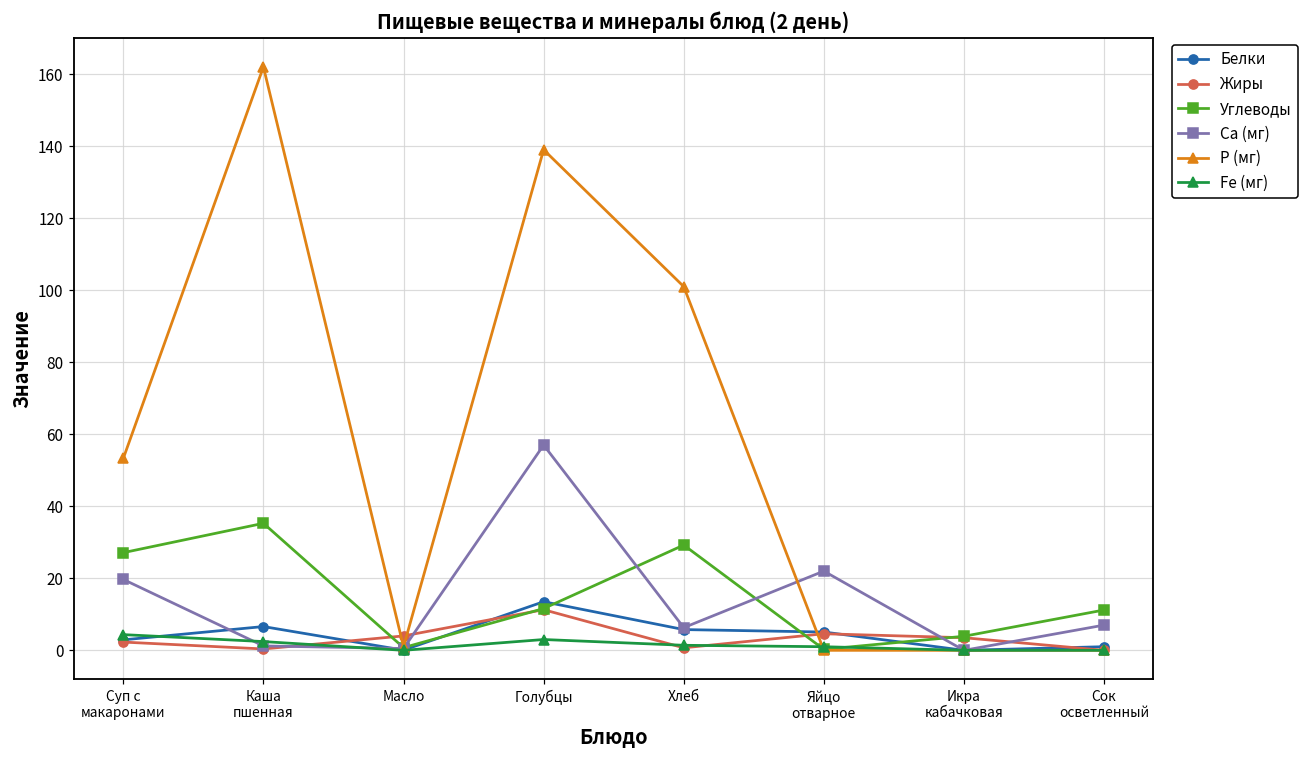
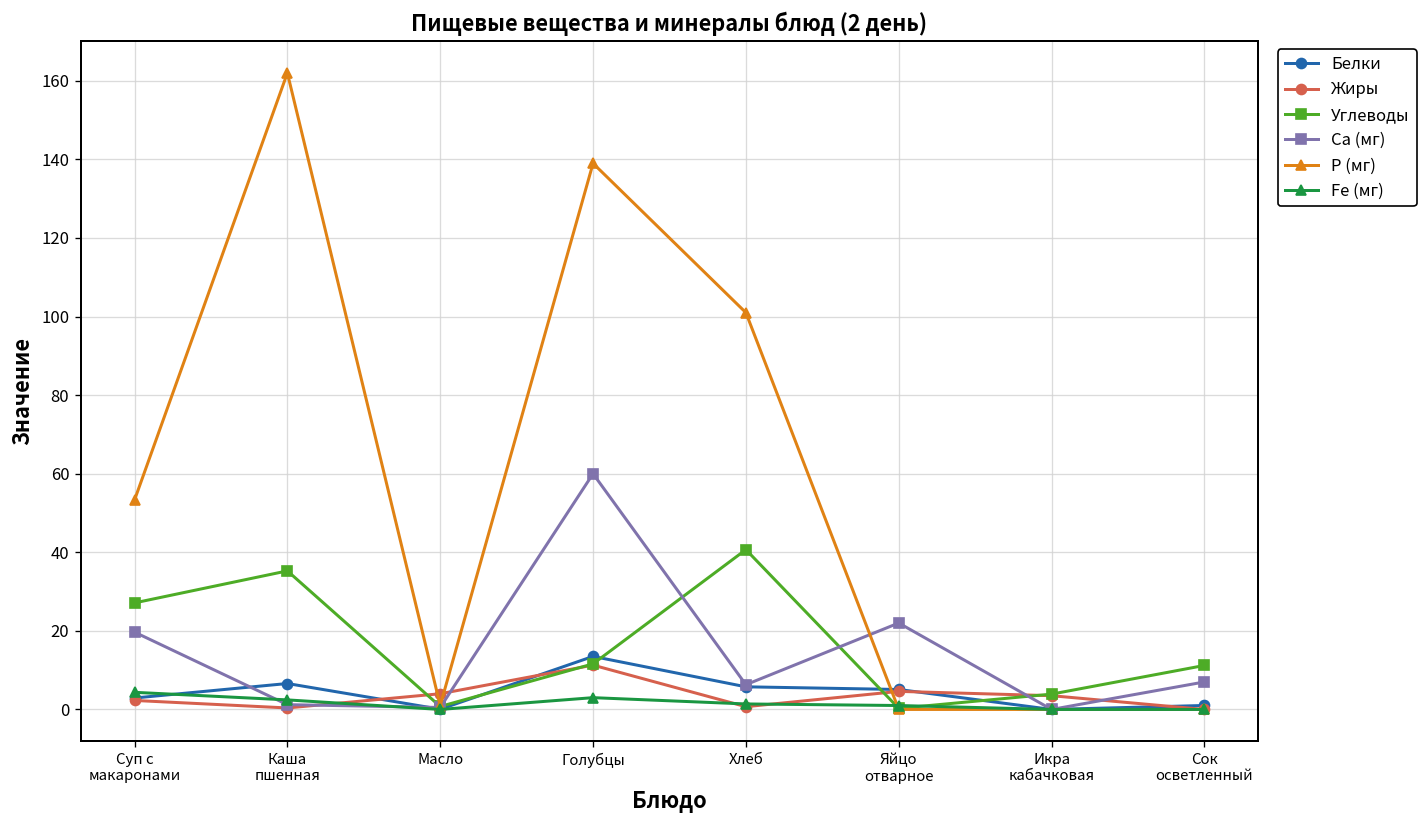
  {
    "Белки": {
      "Каша пшенная": 7,
      "Голубцы": 14,
      "Сок осветленный": 1
    },
    "Жиры": {
      "Каша пшенная": 0,
      "Масло": 4
    },
    "Углеводы": {
      "Суп с макаронами": 27,
      "Каша пшенная": 35,
-     "Хлеб": 29,
+     "Хлеб": 41,
      "Сок осветленный": 11
    },
    "Са (мг)": {
      "Суп с макаронами": 20,
      "Каша пшенная": 1,
-     "Голубцы": 57,
+     "Голубцы": 60,
      "Яйцо отварное": 22,
      "Сок осветленный": 7
    },
    "Р (мг)": {
      "Суп с макаронами": 53,
      "Каша пшенная": 162,
      "Голубцы": 139,
      "Хлеб": 101
    },
    "Fe (мг)": {
      "Суп с макаронами": 4,
      "Каша пшенная": 2,
      "Голубцы": 3
    }
  }
